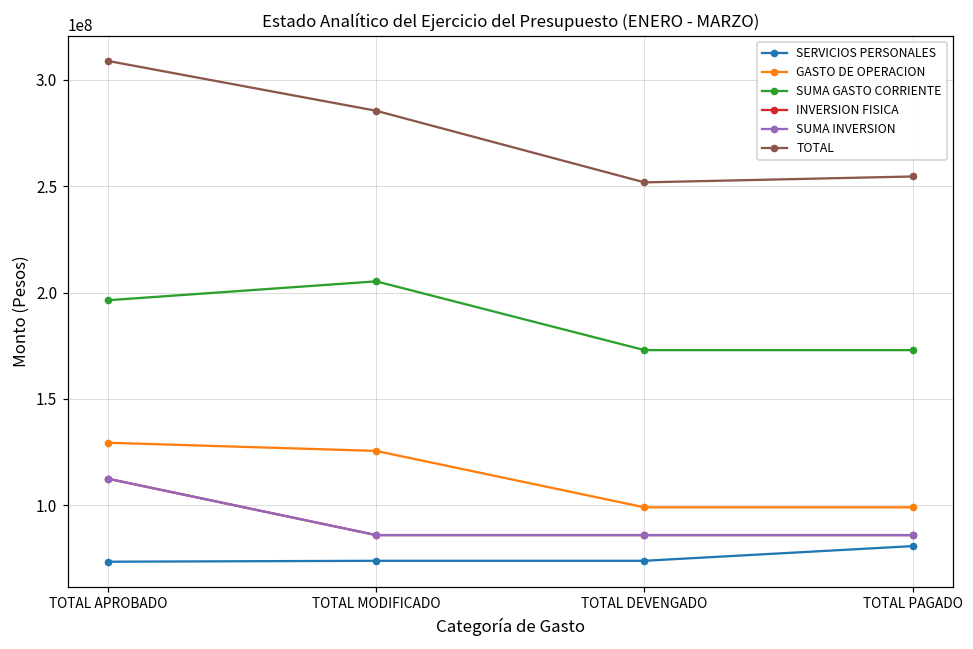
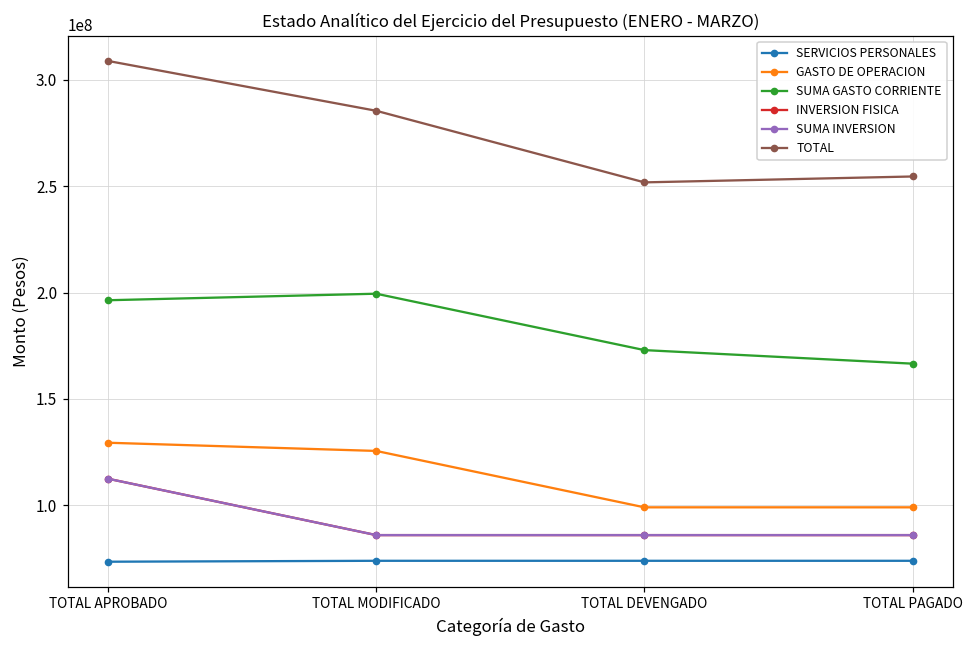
  {
    "SERVICIOS PERSONALES": {
      "TOTAL APROBADO": 73000000,
      "TOTAL MODIFICADO": 74000000,
      "TOTAL DEVENGADO": 74000000,
-     "TOTAL PAGADO": 81000000
+     "TOTAL PAGADO": 74000000
    },
    "GASTO DE OPERACION": {
      "TOTAL APROBADO": 129000000,
      "TOTAL MODIFICADO": 126000000,
      "TOTAL DEVENGADO": 99000000,
      "TOTAL PAGADO": 99000000
    },
    "SUMA GASTO CORRIENTE": {
      "TOTAL APROBADO": 196000000,
-     "TOTAL MODIFICADO": 205000000,
+     "TOTAL MODIFICADO": 199000000,
      "TOTAL DEVENGADO": 173000000,
-     "TOTAL PAGADO": 173000000
+     "TOTAL PAGADO": 167000000
    },
    "SUMA INVERSION": {
      "TOTAL APROBADO": 113000000,
      "TOTAL MODIFICADO": 86000000,
      "TOTAL DEVENGADO": 86000000,
      "TOTAL PAGADO": 86000000
    },
    "TOTAL": {
      "TOTAL APROBADO": 309000000,
      "TOTAL MODIFICADO": 285000000,
      "TOTAL DEVENGADO": 252000000,
      "TOTAL PAGADO": 255000000
    }
  }
